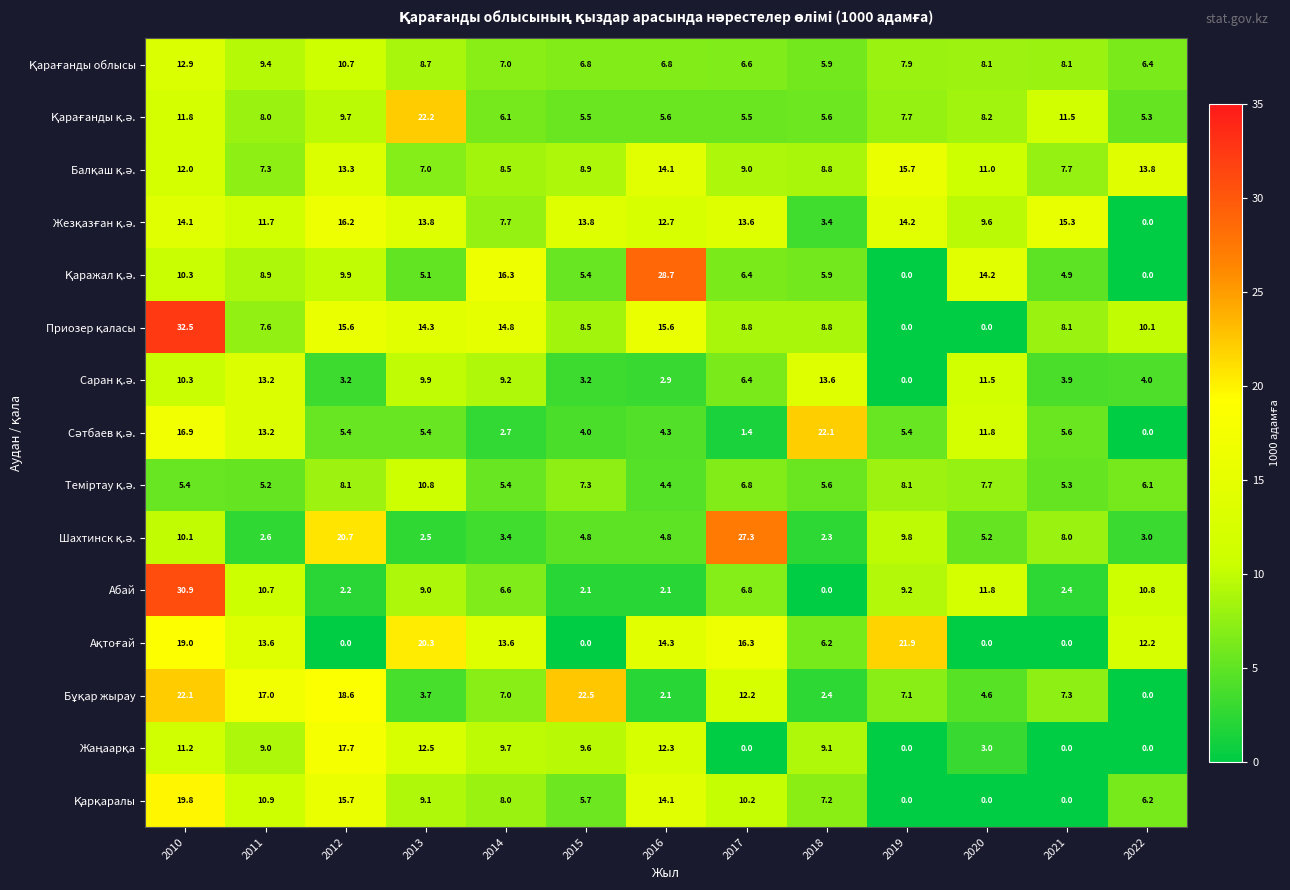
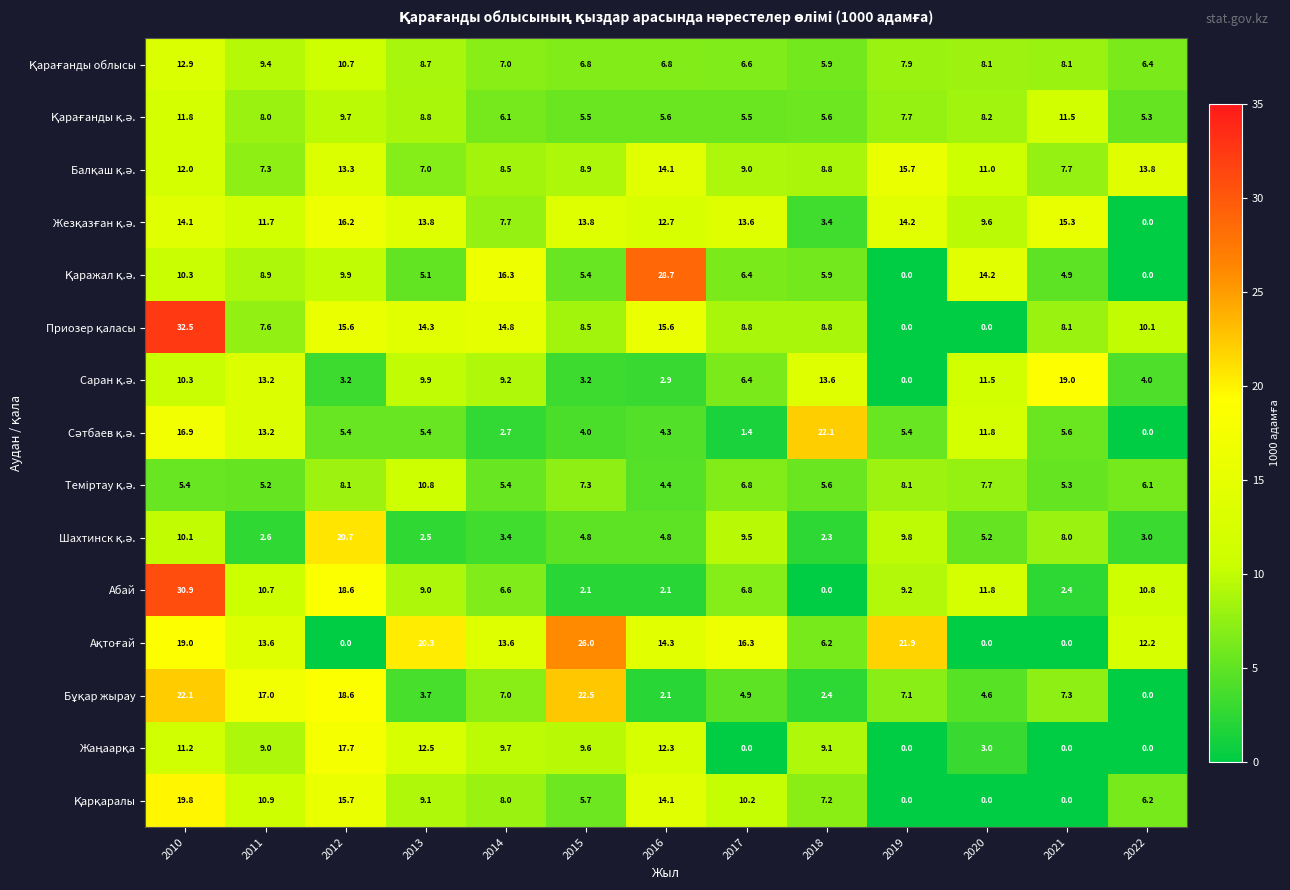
  {
    "Қарағанды облысы": {
      "2010": 12.9,
      "2011": 9.4,
      "2012": 10.7,
      "2013": 8.7,
      "2014": 7.0,
      "2015": 6.8,
      "2016": 6.8,
      "2017": 6.6,
      "2018": 5.9,
      "2019": 7.9,
      "2020": 8.1,
      "2021": 8.1,
      "2022": 6.4
    },
    "Қарағанды қ.ә.": {
      "2010": 11.8,
      "2011": 8.0,
      "2012": 9.7,
-     "2013": 22.2,
+     "2013": 8.8,
      "2014": 6.1,
      "2015": 5.5,
      "2016": 5.6,
      "2017": 5.5,
      "2018": 5.6,
      "2019": 7.7,
      "2020": 8.2,
      "2021": 11.5,
      "2022": 5.3
    },
    "Балқаш қ.ә.": {
      "2010": 12.0,
      "2011": 7.3,
      "2012": 13.3,
      "2013": 7.0,
      "2014": 8.5,
      "2015": 8.9,
      "2016": 14.1,
      "2017": 9.0,
      "2018": 8.8,
      "2019": 15.7,
      "2020": 11.0,
      "2021": 7.7,
      "2022": 13.8
    },
    "Жезқазған қ.ә.": {
      "2010": 14.1,
      "2011": 11.7,
      "2012": 16.2,
      "2013": 13.8,
      "2014": 7.7,
      "2015": 13.8,
      "2016": 12.7,
      "2017": 13.6,
      "2018": 3.4,
      "2019": 14.2,
      "2020": 9.6,
      "2021": 15.3,
      "2022": 0.0
    },
    "Қаражал қ.ә.": {
      "2010": 10.3,
      "2011": 8.9,
      "2012": 9.9,
      "2013": 5.1,
      "2014": 16.3,
      "2015": 5.4,
      "2016": 28.7,
      "2017": 6.4,
      "2018": 5.9,
      "2019": 0.0,
      "2020": 14.2,
      "2021": 4.9,
      "2022": 0.0
    },
    "Приозер қаласы": {
      "2010": 32.5,
      "2011": 7.6,
      "2012": 15.6,
      "2013": 14.3,
      "2014": 14.8,
      "2015": 8.5,
      "2016": 15.6,
      "2017": 8.8,
      "2018": 8.8,
      "2019": 0.0,
      "2020": 0.0,
      "2021": 8.1,
      "2022": 10.1
    },
    "Саран қ.ә.": {
      "2010": 10.3,
      "2011": 13.2,
      "2012": 3.2,
      "2013": 9.9,
      "2014": 9.2,
      "2015": 3.2,
      "2016": 2.9,
      "2017": 6.4,
      "2018": 13.6,
      "2019": 0.0,
      "2020": 11.5,
-     "2021": 3.9,
+     "2021": 19.0,
      "2022": 4.0
    },
    "Сәтбаев қ.ә.": {
      "2010": 16.9,
      "2011": 13.2,
      "2012": 5.4,
      "2013": 5.4,
      "2014": 2.7,
      "2015": 4.0,
      "2016": 4.3,
      "2017": 1.4,
      "2018": 22.1,
      "2019": 5.4,
      "2020": 11.8,
      "2021": 5.6,
      "2022": 0.0
    },
    "Теміртау қ.ә.": {
      "2010": 5.4,
      "2011": 5.2,
      "2012": 8.1,
      "2013": 10.8,
      "2014": 5.4,
      "2015": 7.3,
      "2016": 4.4,
      "2017": 6.8,
      "2018": 5.6,
      "2019": 8.1,
      "2020": 7.7,
      "2021": 5.3,
      "2022": 6.1
    },
    "Шахтинск қ.ә.": {
      "2010": 10.1,
      "2011": 2.6,
      "2012": 20.7,
      "2013": 2.5,
      "2014": 3.4,
      "2015": 4.8,
      "2016": 4.8,
-     "2017": 27.3,
+     "2017": 9.5,
      "2018": 2.3,
      "2019": 9.8,
      "2020": 5.2,
      "2021": 8.0,
      "2022": 3.0
    },
    "Абай": {
      "2010": 30.9,
      "2011": 10.7,
-     "2012": 2.2,
+     "2012": 18.6,
      "2013": 9.0,
      "2014": 6.6,
      "2015": 2.1,
      "2016": 2.1,
      "2017": 6.8,
      "2018": 0.0,
      "2019": 9.2,
      "2020": 11.8,
      "2021": 2.4,
      "2022": 10.8
    },
    "Ақтоғай": {
      "2010": 19.0,
      "2011": 13.6,
      "2012": 0.0,
      "2013": 20.3,
      "2014": 13.6,
-     "2015": 0.0,
+     "2015": 26.0,
      "2016": 14.3,
      "2017": 16.3,
      "2018": 6.2,
      "2019": 21.9,
      "2020": 0.0,
      "2021": 0.0,
      "2022": 12.2
    },
    "Бұқар жырау": {
      "2010": 22.1,
      "2011": 17.0,
      "2012": 18.6,
      "2013": 3.7,
      "2014": 7.0,
      "2015": 22.5,
      "2016": 2.1,
-     "2017": 12.2,
+     "2017": 4.9,
      "2018": 2.4,
      "2019": 7.1,
      "2020": 4.6,
      "2021": 7.3,
      "2022": 0.0
    },
    "Жаңаарқа": {
      "2010": 11.2,
      "2011": 9.0,
      "2012": 17.7,
      "2013": 12.5,
      "2014": 9.7,
      "2015": 9.6,
      "2016": 12.3,
      "2017": 0.0,
      "2018": 9.1,
      "2019": 0.0,
      "2020": 3.0,
      "2021": 0.0,
      "2022": 0.0
    },
    "Қарқаралы": {
      "2010": 19.8,
      "2011": 10.9,
      "2012": 15.7,
      "2013": 9.1,
      "2014": 8.0,
      "2015": 5.7,
      "2016": 14.1,
      "2017": 10.2,
      "2018": 7.2,
      "2019": 0.0,
      "2020": 0.0,
      "2021": 0.0,
      "2022": 6.2
    }
  }
